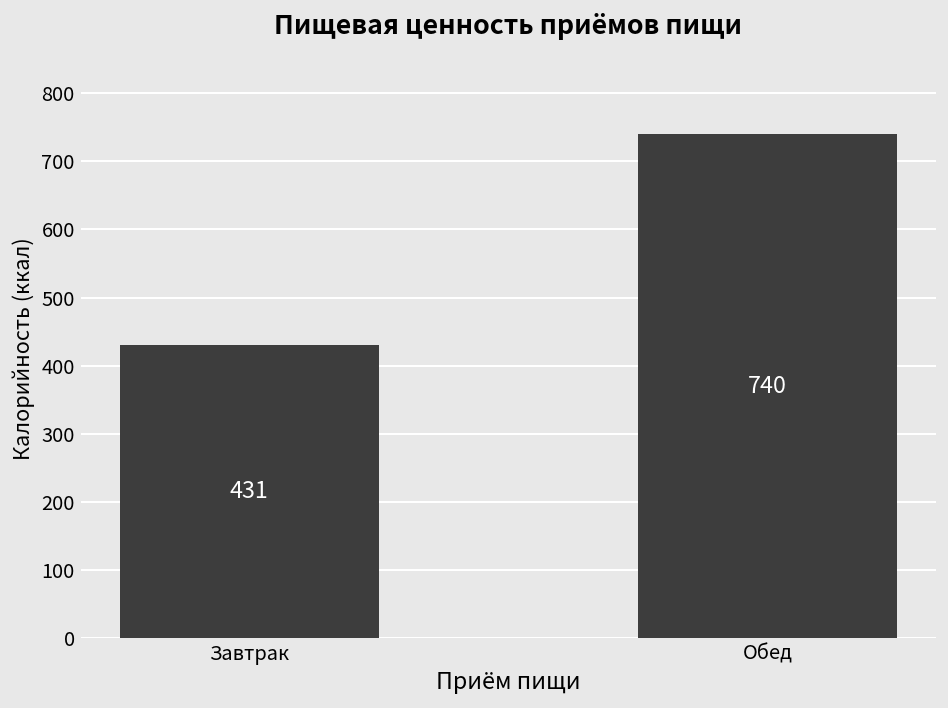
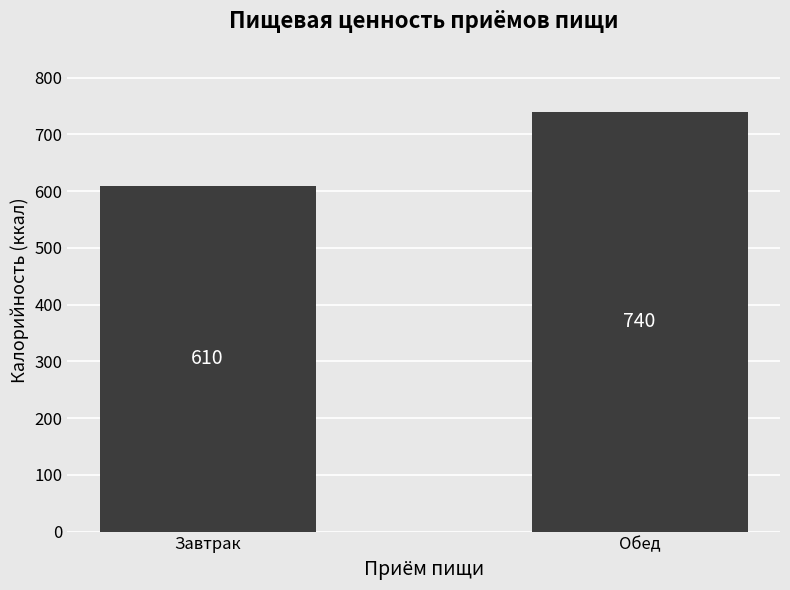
  {
-   "Завтрак": 431,
+   "Завтрак": 610,
    "Обед": 740
  }
